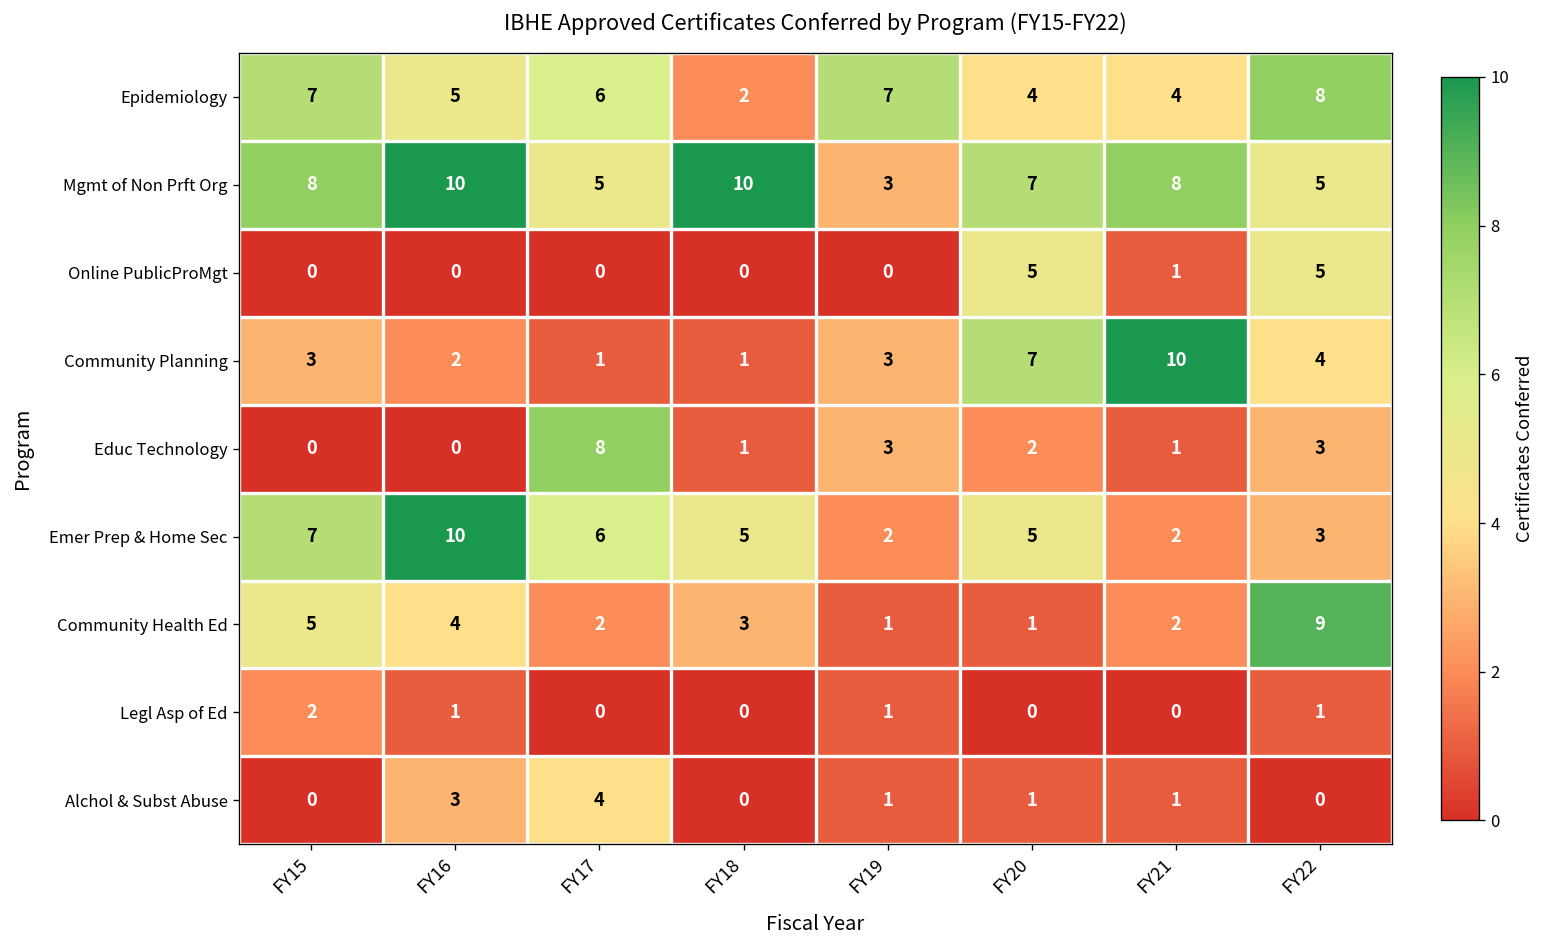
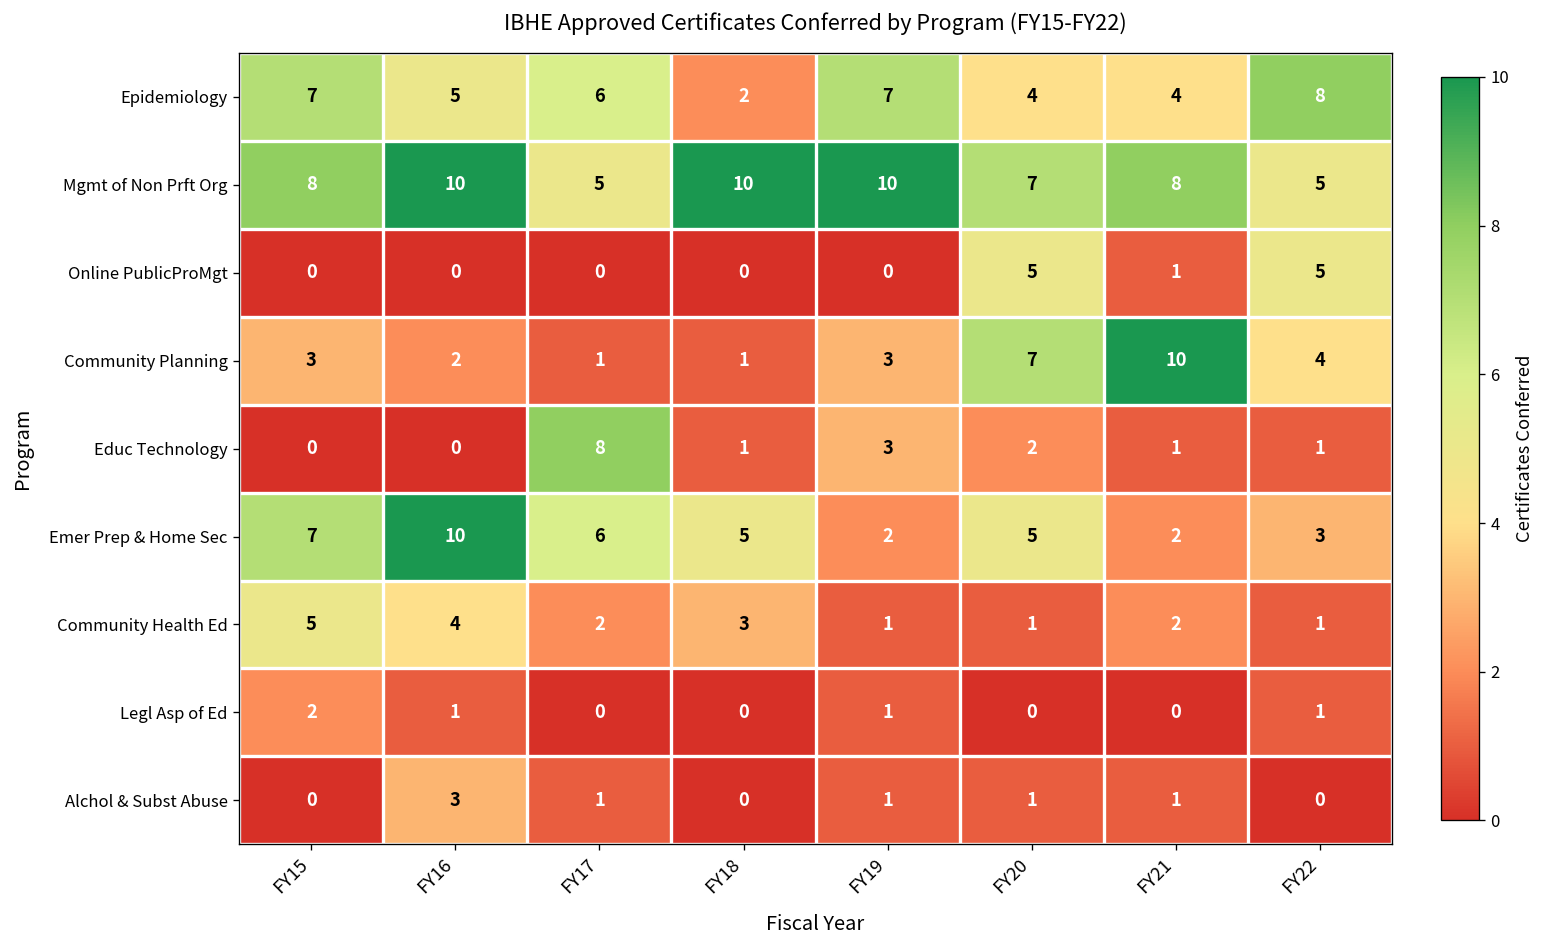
  {
    "Epidemiology": {
      "FY15": 7,
      "FY16": 5,
      "FY17": 6,
      "FY18": 2,
      "FY19": 7,
      "FY20": 4,
      "FY21": 4,
      "FY22": 8
    },
    "Mgmt of Non Prft Org": {
      "FY15": 8,
      "FY16": 10,
      "FY17": 5,
      "FY18": 10,
-     "FY19": 3,
+     "FY19": 10,
      "FY20": 7,
      "FY21": 8,
      "FY22": 5
    },
    "Online PublicProMgt": {
      "FY15": 0,
      "FY16": 0,
      "FY17": 0,
      "FY18": 0,
      "FY19": 0,
      "FY20": 5,
      "FY21": 1,
      "FY22": 5
    },
    "Community Planning": {
      "FY15": 3,
      "FY16": 2,
      "FY17": 1,
      "FY18": 1,
      "FY19": 3,
      "FY20": 7,
      "FY21": 10,
      "FY22": 4
    },
    "Educ Technology": {
      "FY15": 0,
      "FY16": 0,
      "FY17": 8,
      "FY18": 1,
      "FY19": 3,
      "FY20": 2,
      "FY21": 1,
-     "FY22": 3
+     "FY22": 1
    },
    "Emer Prep & Home Sec": {
      "FY15": 7,
      "FY16": 10,
      "FY17": 6,
      "FY18": 5,
      "FY19": 2,
      "FY20": 5,
      "FY21": 2,
      "FY22": 3
    },
    "Community Health Ed": {
      "FY15": 5,
      "FY16": 4,
      "FY17": 2,
      "FY18": 3,
      "FY19": 1,
      "FY20": 1,
      "FY21": 2,
-     "FY22": 9
+     "FY22": 1
    },
    "Legl Asp of Ed": {
      "FY15": 2,
      "FY16": 1,
      "FY17": 0,
      "FY18": 0,
      "FY19": 1,
      "FY20": 0,
      "FY21": 0,
      "FY22": 1
    },
    "Alchol & Subst Abuse": {
      "FY15": 0,
      "FY16": 3,
-     "FY17": 4,
+     "FY17": 1,
      "FY18": 0,
      "FY19": 1,
      "FY20": 1,
      "FY21": 1,
      "FY22": 0
    }
  }
